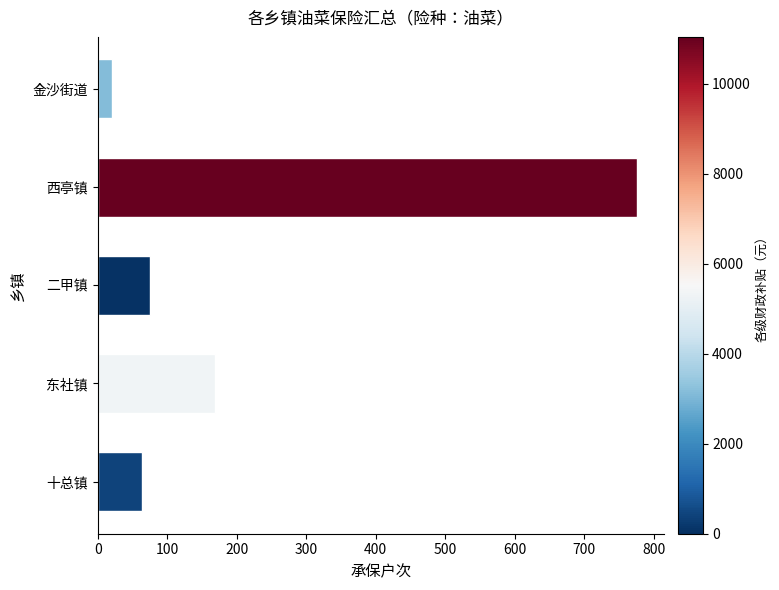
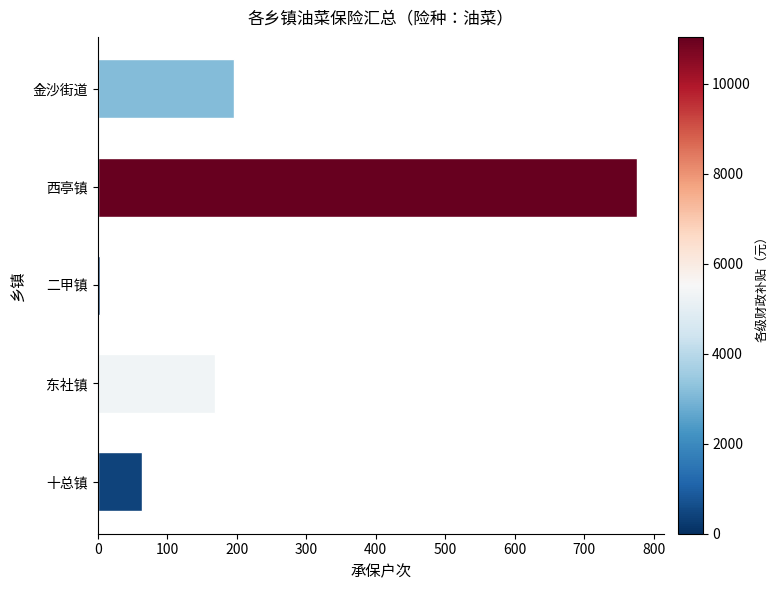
  {
-   "金沙街道": 20,
+   "金沙街道": 200,
    "西亭镇": 780,
-   "二甲镇": 80,
+   "二甲镇": 0,
    "东社镇": 170,
    "十总镇": 60
  }
